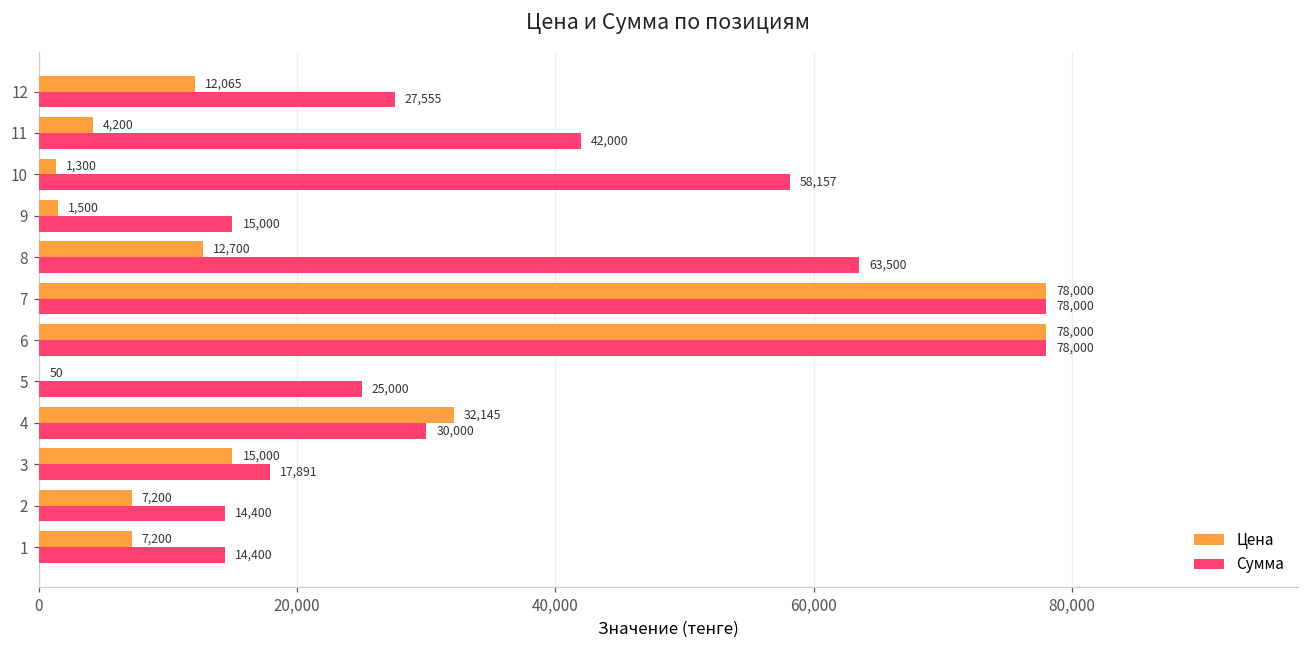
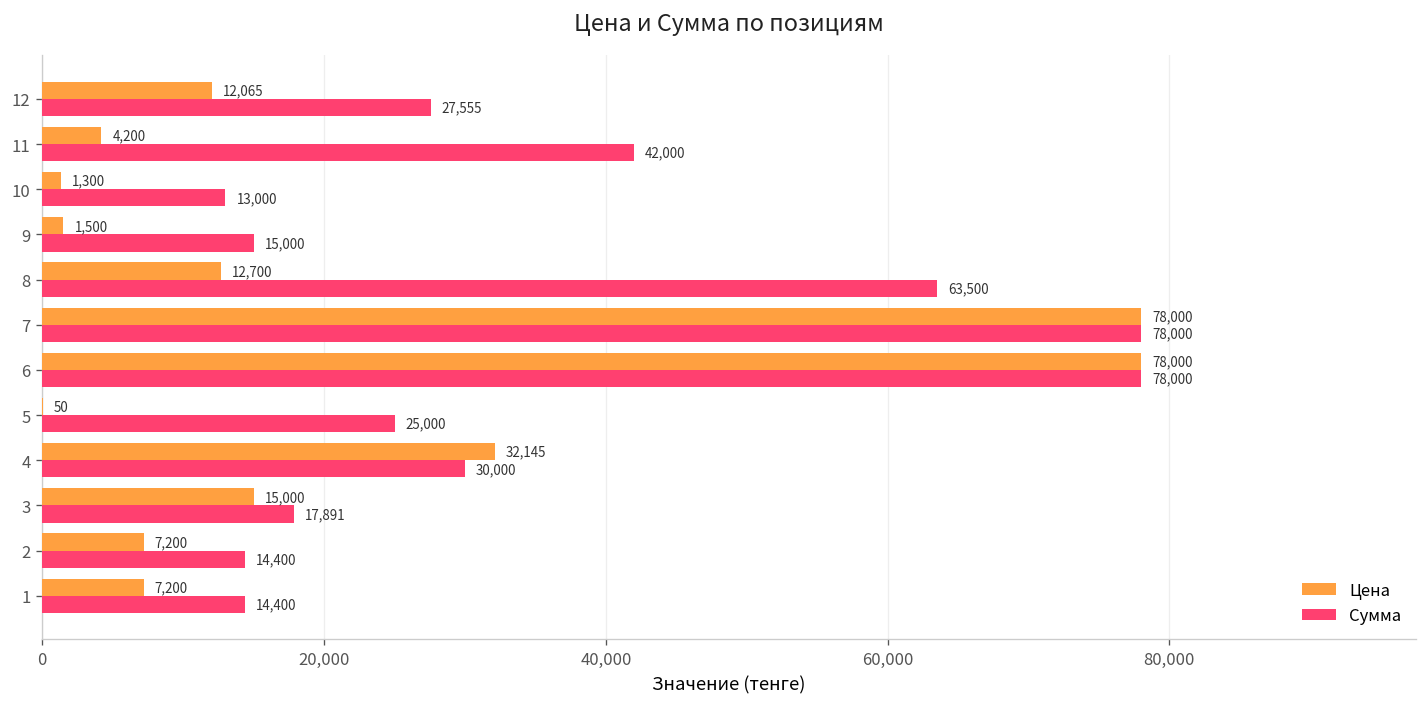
  {
    "Цена": {
      "12": "12,065",
      "11": "4,200",
      "10": "1,300",
      "9": "1,500",
      "8": "12,700",
      "7": "78,000",
      "6": "78,000",
      "5": "50",
      "4": "32,145",
      "3": "15,000",
      "2": "7,200",
      "1": "7,200"
    },
    "Сумма": {
      "12": "27,555",
      "11": "42,000",
-     "10": "58,157",
+     "10": "13,000",
      "9": "15,000",
      "8": "63,500",
      "7": "78,000",
      "6": "78,000",
      "5": "25,000",
      "4": "30,000",
      "3": "17,891",
      "2": "14,400",
      "1": "14,400"
    }
  }
